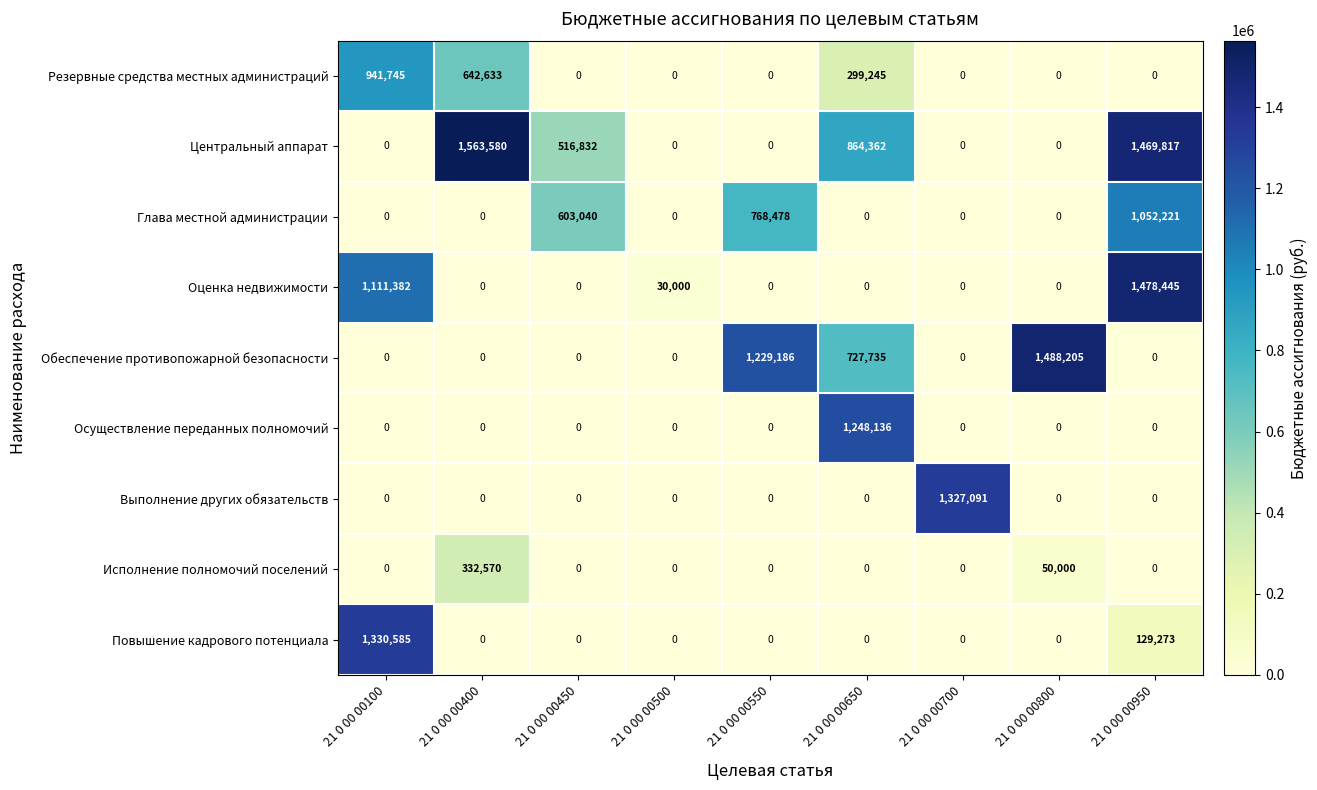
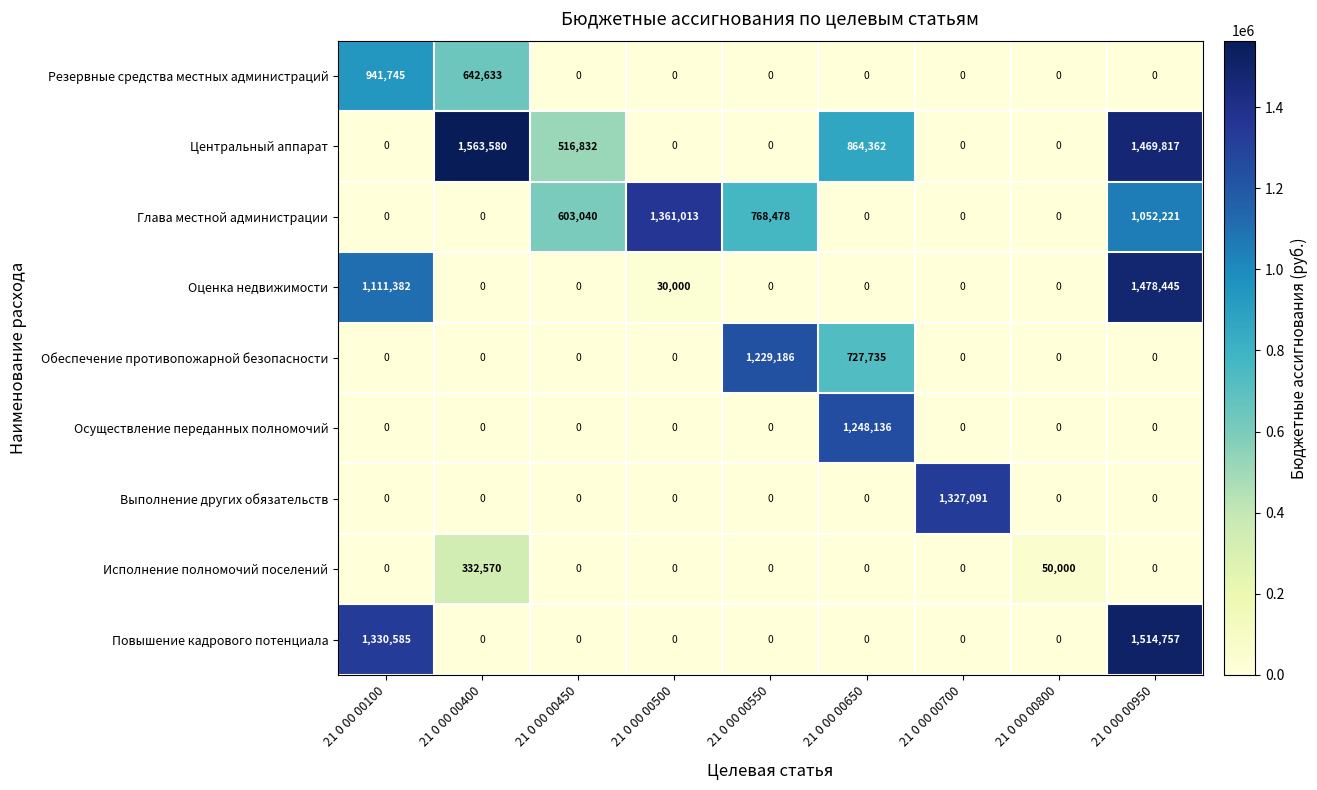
  {
    "Резервные средства местных администраций": {
      "21 0 00 00100": "941,745",
      "21 0 00 00400": "642,633",
      "21 0 00 00450": "0",
      "21 0 00 00500": "0",
      "21 0 00 00550": "0",
-     "21 0 00 00650": "299,245",
+     "21 0 00 00650": "0",
      "21 0 00 00700": "0",
      "21 0 00 00800": "0",
      "21 0 00 00950": "0"
    },
    "Центральный аппарат": {
      "21 0 00 00100": "0",
      "21 0 00 00400": "1,563,580",
      "21 0 00 00450": "516,832",
      "21 0 00 00500": "0",
      "21 0 00 00550": "0",
      "21 0 00 00650": "864,362",
      "21 0 00 00700": "0",
      "21 0 00 00800": "0",
      "21 0 00 00950": "1,469,817"
    },
    "Глава местной администрации": {
      "21 0 00 00100": "0",
      "21 0 00 00400": "0",
      "21 0 00 00450": "603,040",
-     "21 0 00 00500": "0",
+     "21 0 00 00500": "1,361,013",
      "21 0 00 00550": "768,478",
      "21 0 00 00650": "0",
      "21 0 00 00700": "0",
      "21 0 00 00800": "0",
      "21 0 00 00950": "1,052,221"
    },
    "Оценка недвижимости": {
      "21 0 00 00100": "1,111,382",
      "21 0 00 00400": "0",
      "21 0 00 00450": "0",
      "21 0 00 00500": "30,000",
      "21 0 00 00550": "0",
      "21 0 00 00650": "0",
      "21 0 00 00700": "0",
      "21 0 00 00800": "0",
      "21 0 00 00950": "1,478,445"
    },
    "Обеспечение противопожарной безопасности": {
      "21 0 00 00100": "0",
      "21 0 00 00400": "0",
      "21 0 00 00450": "0",
      "21 0 00 00500": "0",
      "21 0 00 00550": "1,229,186",
      "21 0 00 00650": "727,735",
      "21 0 00 00700": "0",
-     "21 0 00 00800": "1,488,205",
+     "21 0 00 00800": "0",
      "21 0 00 00950": "0"
    },
    "Осуществление переданных полномочий": {
      "21 0 00 00100": "0",
      "21 0 00 00400": "0",
      "21 0 00 00450": "0",
      "21 0 00 00500": "0",
      "21 0 00 00550": "0",
      "21 0 00 00650": "1,248,136",
      "21 0 00 00700": "0",
      "21 0 00 00800": "0",
      "21 0 00 00950": "0"
    },
    "Выполнение других обязательств": {
      "21 0 00 00100": "0",
      "21 0 00 00400": "0",
      "21 0 00 00450": "0",
      "21 0 00 00500": "0",
      "21 0 00 00550": "0",
      "21 0 00 00650": "0",
      "21 0 00 00700": "1,327,091",
      "21 0 00 00800": "0",
      "21 0 00 00950": "0"
    },
    "Исполнение полномочий поселений": {
      "21 0 00 00100": "0",
      "21 0 00 00400": "332,570",
      "21 0 00 00450": "0",
      "21 0 00 00500": "0",
      "21 0 00 00550": "0",
      "21 0 00 00650": "0",
      "21 0 00 00700": "0",
      "21 0 00 00800": "50,000",
      "21 0 00 00950": "0"
    },
    "Повышение кадрового потенциала": {
      "21 0 00 00100": "1,330,585",
      "21 0 00 00400": "0",
      "21 0 00 00450": "0",
      "21 0 00 00500": "0",
      "21 0 00 00550": "0",
      "21 0 00 00650": "0",
      "21 0 00 00700": "0",
      "21 0 00 00800": "0",
-     "21 0 00 00950": "129,273"
+     "21 0 00 00950": "1,514,757"
    }
  }
